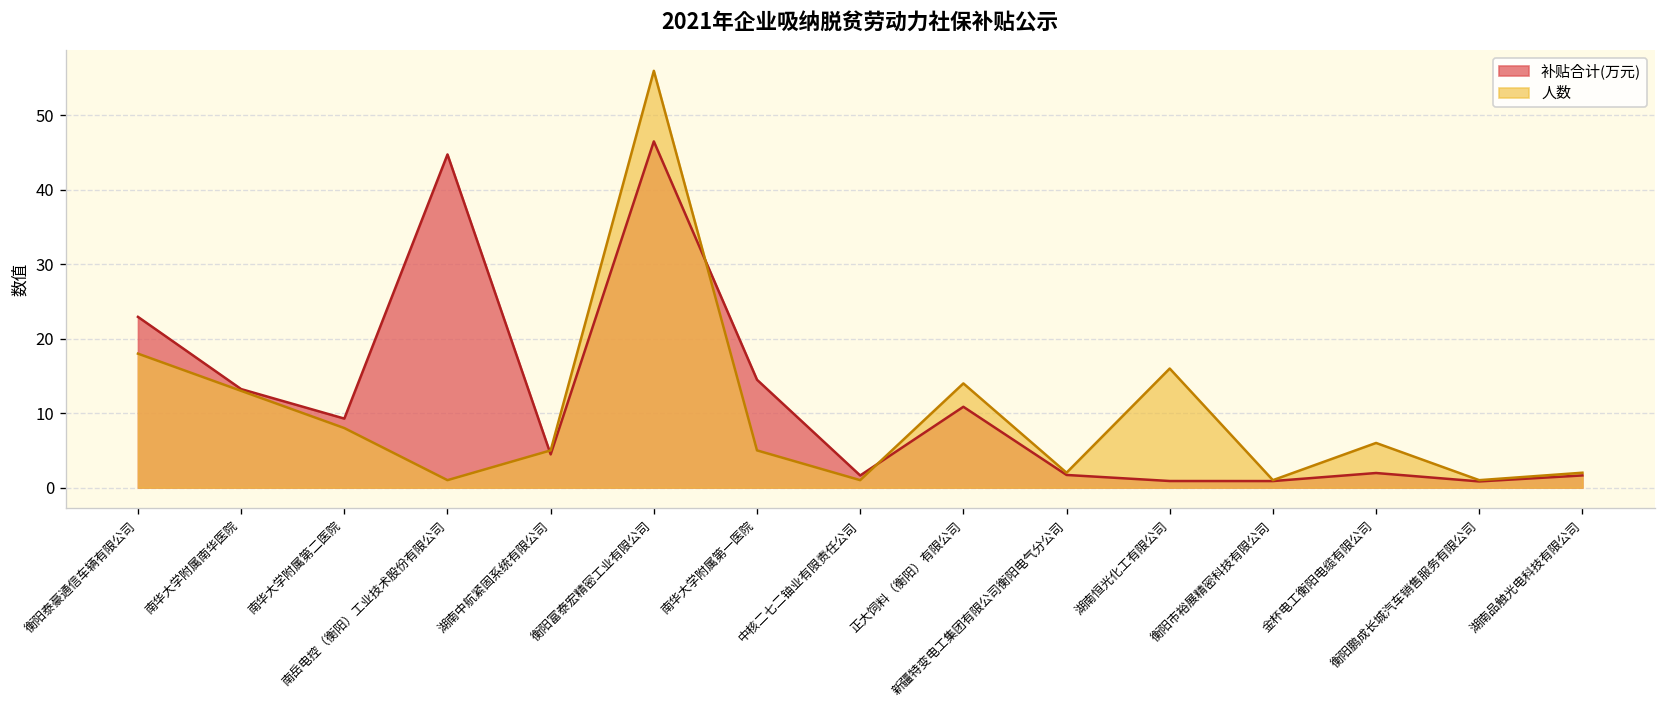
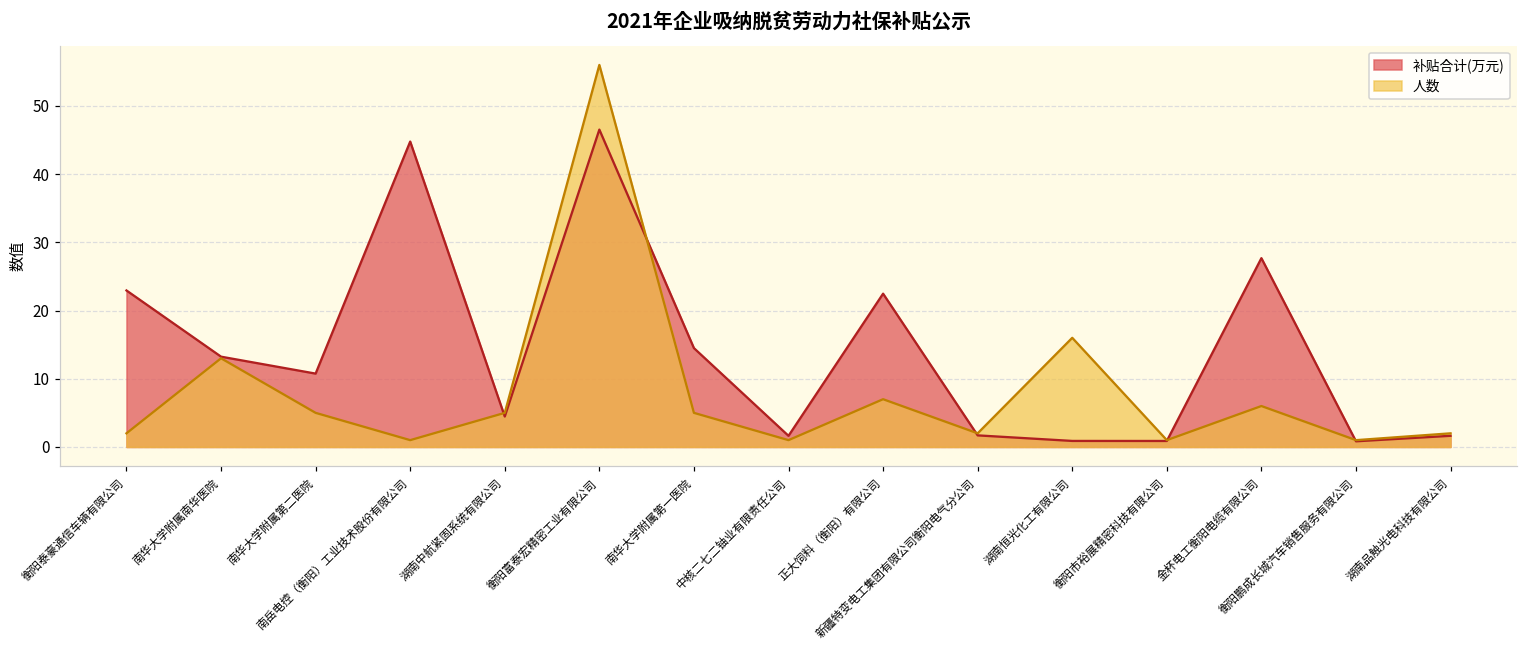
  {
    "补贴合计(万元)": {
      "衡阳泰豪通信车辆有限公司": 23,
-     "南华大学附属第二医院": 9,
+     "南华大学附属第二医院": 11,
      "南岳电控（衡阳）工业技术股份有限公司": 45,
      "湖南中航紧固系统有限公司": 4,
      "衡阳富泰宏精密工业有限公司": 47,
      "南华大学附属第一医院": 14,
      "中核二七二铀业有限责任公司": 2,
-     "正大饲料（衡阳）有限公司": 11,
+     "正大饲料（衡阳）有限公司": 22,
      "湖南恒光化工有限公司": 1,
-     "金杯电工衡阳电缆有限公司": 2
+     "金杯电工衡阳电缆有限公司": 28
    },
    "人数": {
-     "衡阳泰豪通信车辆有限公司": 18,
-     "南华大学附属第二医院": 8,
+     "衡阳泰豪通信车辆有限公司": 2,
+     "南华大学附属第二医院": 5,
      "南岳电控（衡阳）工业技术股份有限公司": 1,
      "湖南中航紧固系统有限公司": 5,
      "衡阳富泰宏精密工业有限公司": 56,
      "南华大学附属第一医院": 5,
      "中核二七二铀业有限责任公司": 1,
-     "正大饲料（衡阳）有限公司": 14,
+     "正大饲料（衡阳）有限公司": 7,
      "湖南恒光化工有限公司": 16,
      "金杯电工衡阳电缆有限公司": 6
    }
  }
